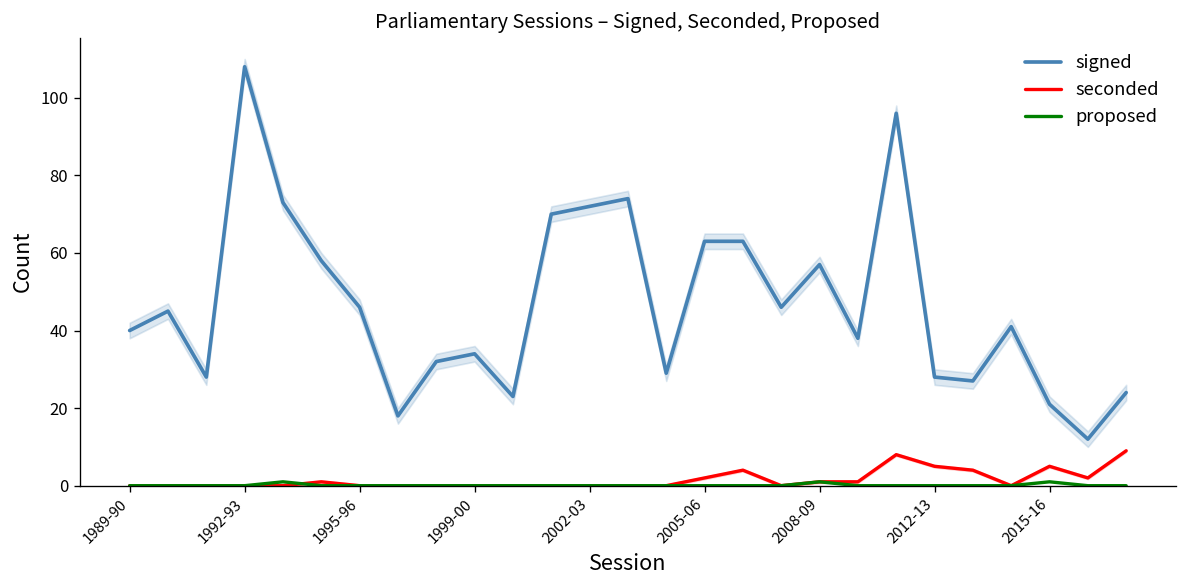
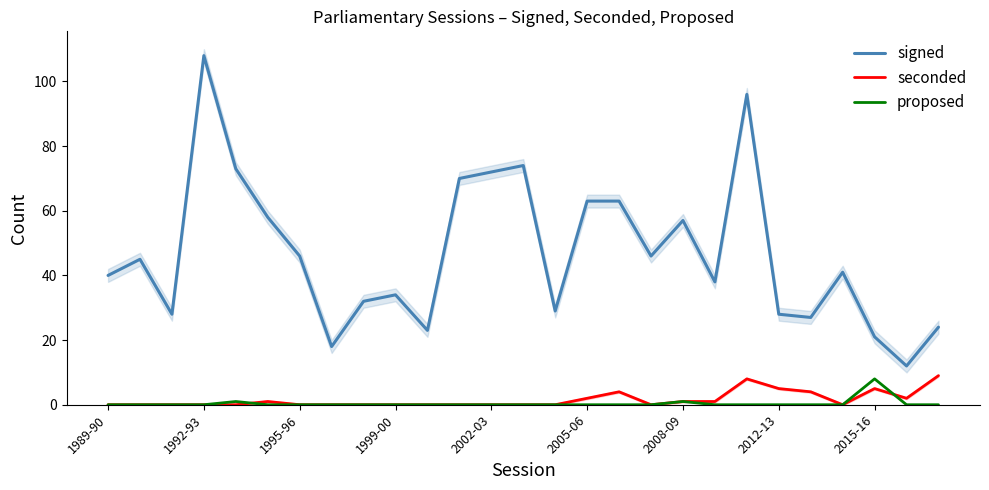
  {
    "proposed": {
      "2005-06": 0,
      "2012-13": 0,
-     "2015-16": 1
+     "2015-16": 8
    }
  }
